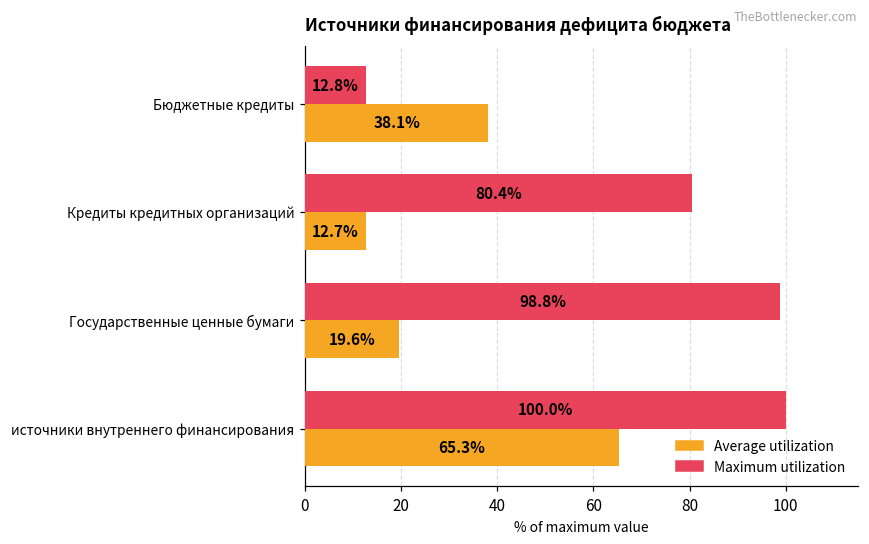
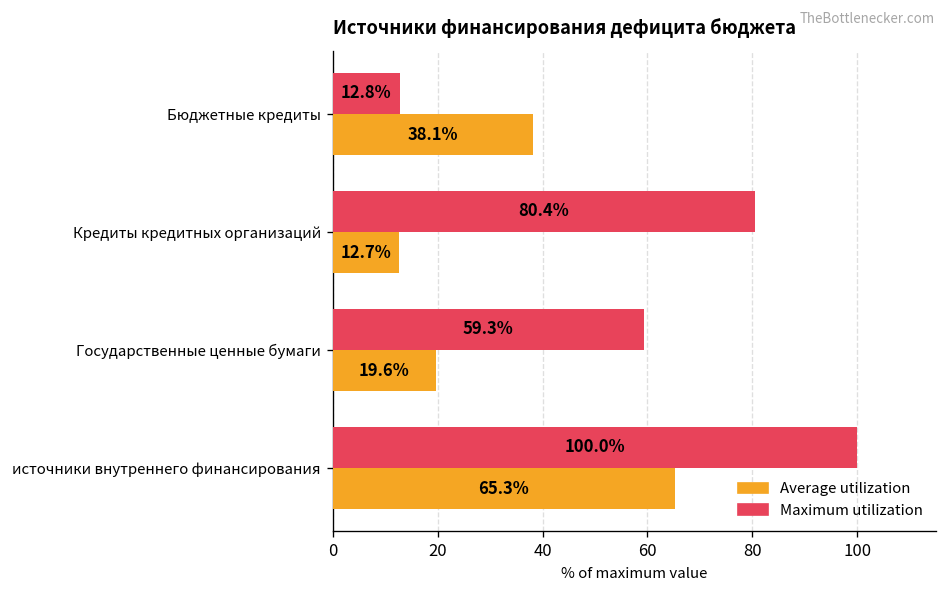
  {
    "Maximum utilization": {
      "Бюджетные кредиты": "12.8%",
      "Кредиты кредитных организаций": "80.4%",
-     "Государственные ценные бумаги": "98.8%",
+     "Государственные ценные бумаги": "59.3%",
      "источники внутреннего финансирования": "100.0%"
    },
    "Average utilization": {
      "Бюджетные кредиты": "38.1%",
      "Кредиты кредитных организаций": "12.7%",
      "Государственные ценные бумаги": "19.6%",
      "источники внутреннего финансирования": "65.3%"
    }
  }
